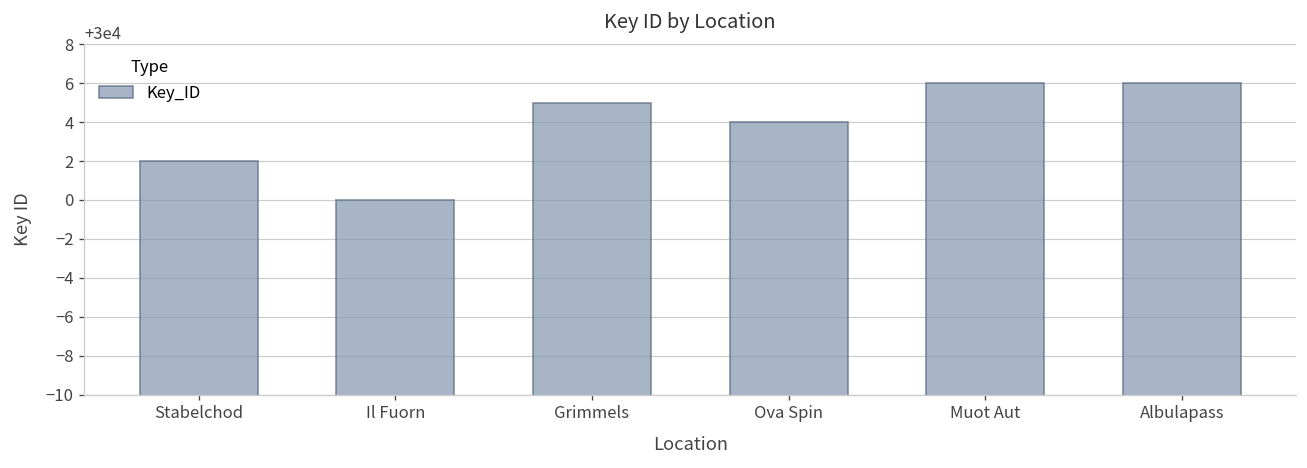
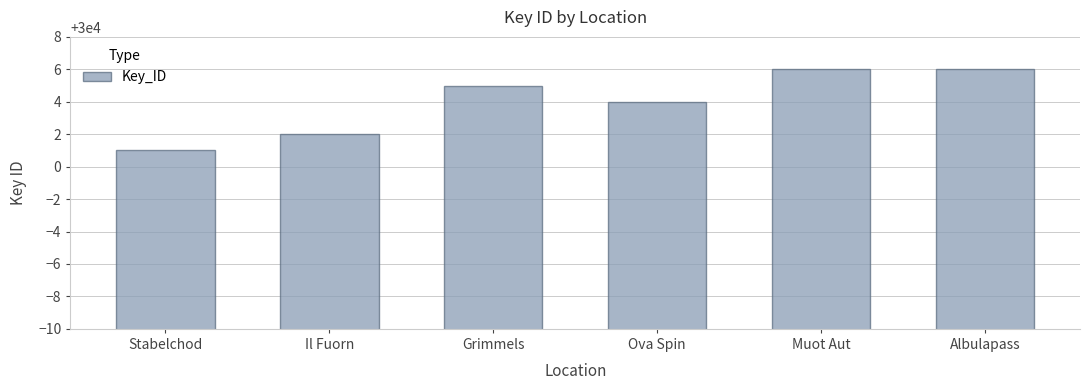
  {
-   "Stabelchod": 30002,
-   "Il Fuorn": 30000,
+   "Stabelchod": 30001,
+   "Il Fuorn": 30002,
    "Grimmels": 30005,
    "Ova Spin": 30004,
    "Muot Aut": 30006,
    "Albulapass": 30006
  }
